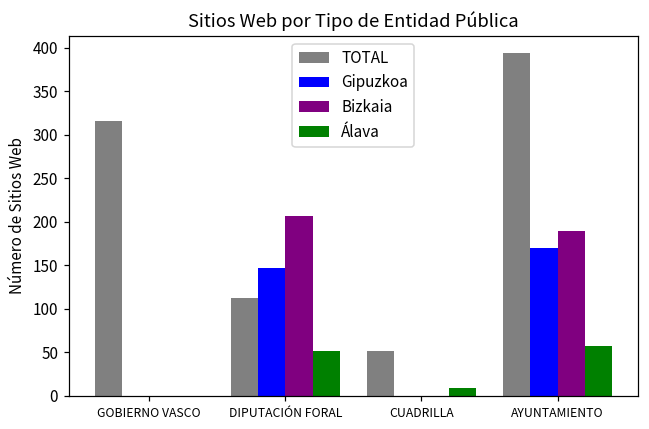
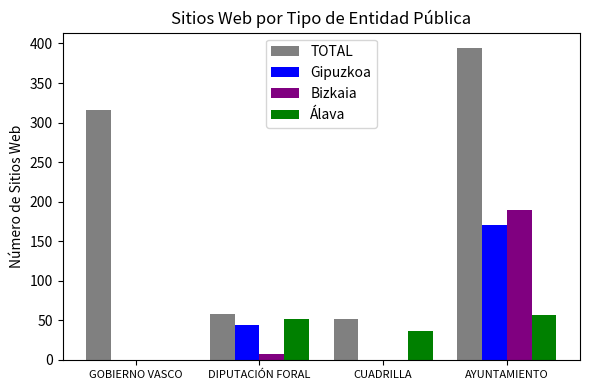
  {
    "TOTAL": {
      "GOBIERNO VASCO": 320,
-     "DIPUTACIÓN FORAL": 110,
+     "DIPUTACIÓN FORAL": 60,
      "CUADRILLA": 50,
      "AYUNTAMIENTO": 390
    },
    "Gipuzkoa": {
      "GOBIERNO VASCO": 0,
-     "DIPUTACIÓN FORAL": 150,
+     "DIPUTACIÓN FORAL": 40,
      "CUADRILLA": 0,
      "AYUNTAMIENTO": 170
    },
    "Bizkaia": {
      "GOBIERNO VASCO": 0,
-     "DIPUTACIÓN FORAL": 210,
+     "DIPUTACIÓN FORAL": 10,
      "CUADRILLA": 0,
      "AYUNTAMIENTO": 190
    },
    "Álava": {
      "GOBIERNO VASCO": 0,
      "DIPUTACIÓN FORAL": 50,
-     "CUADRILLA": 10,
+     "CUADRILLA": 40,
      "AYUNTAMIENTO": 60
    }
  }
